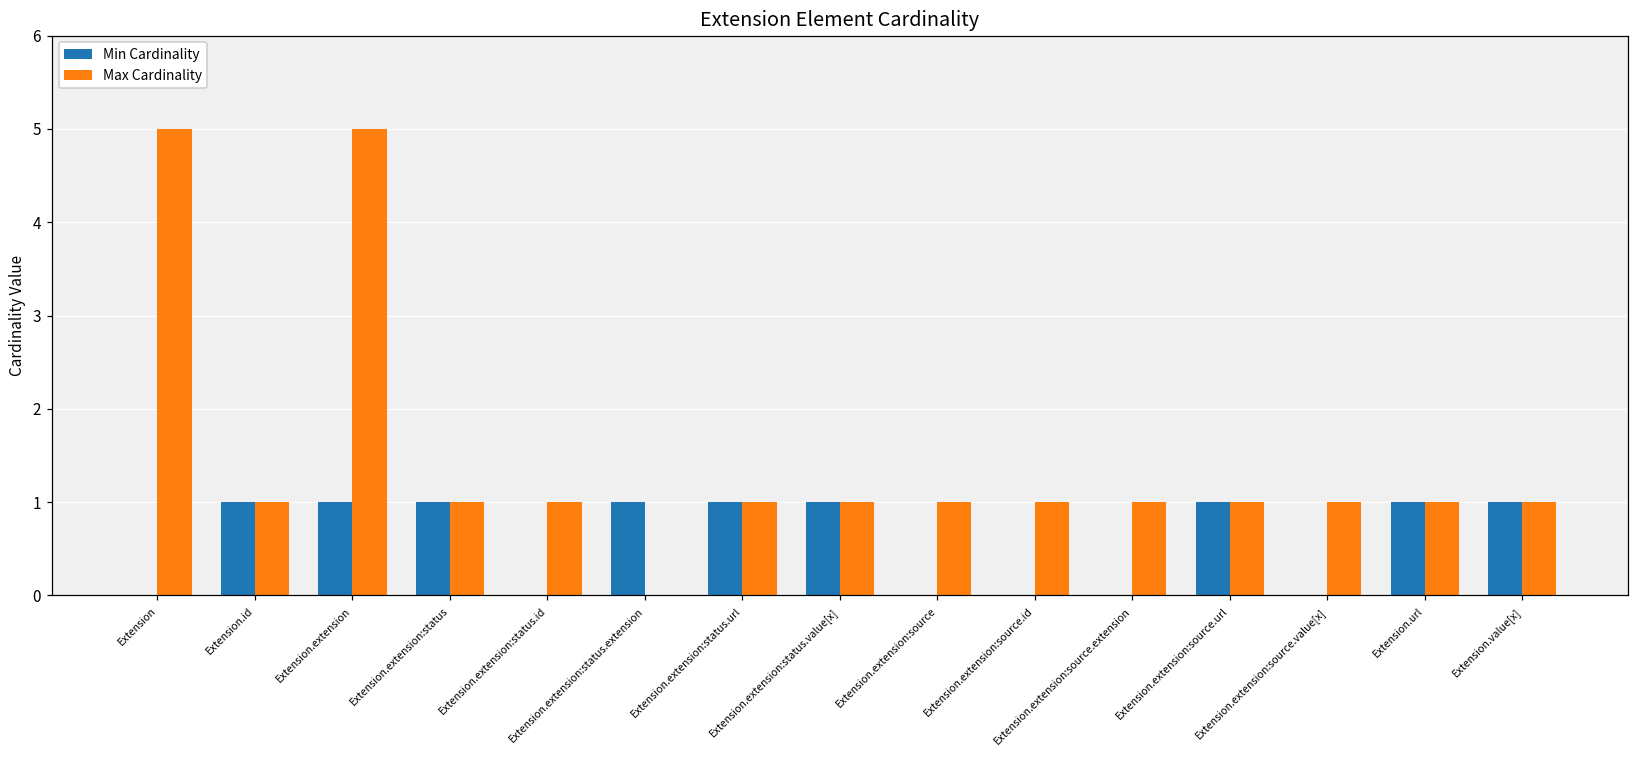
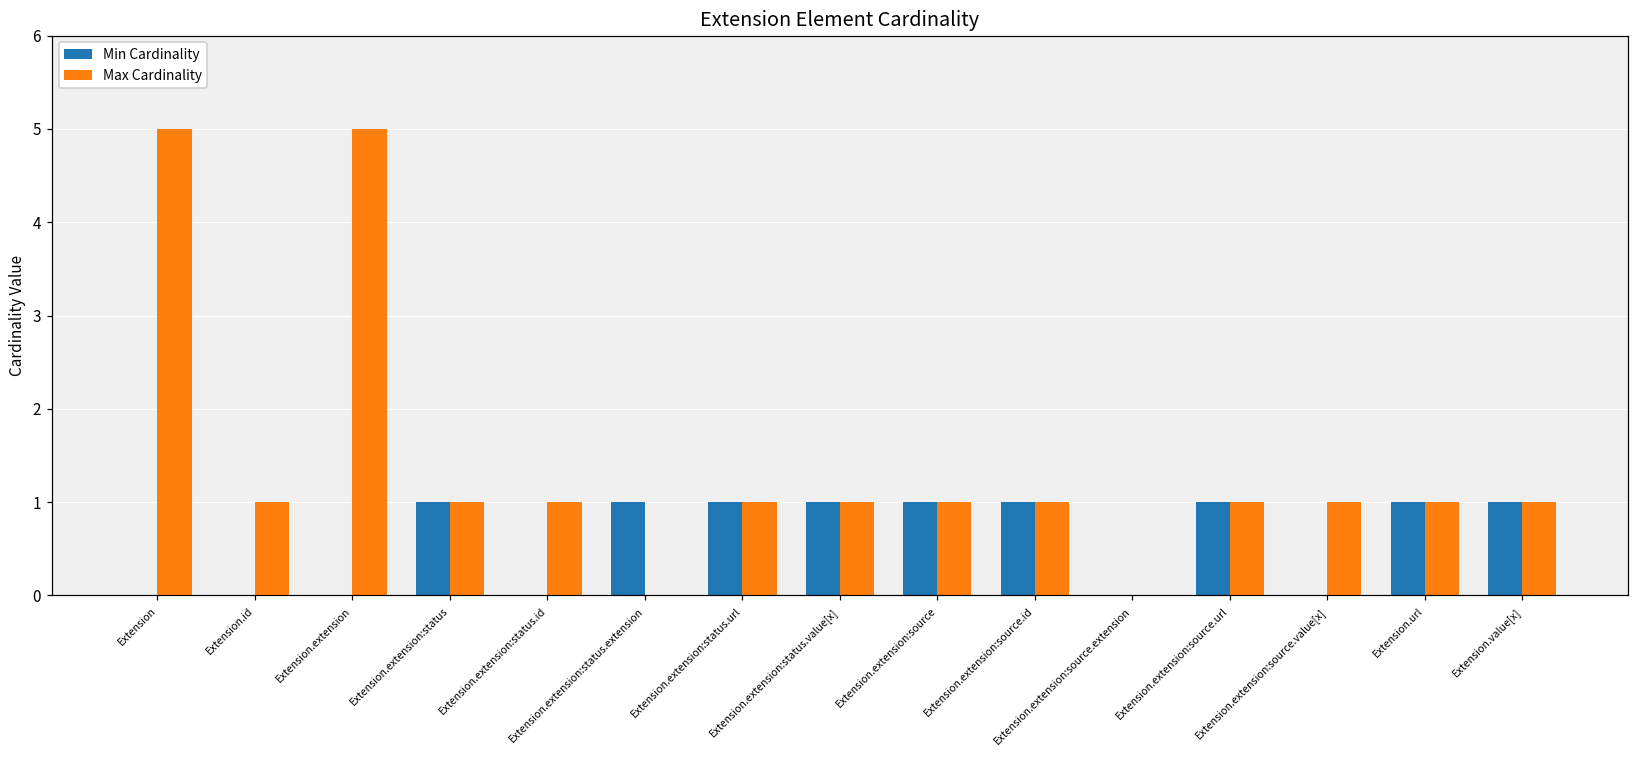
  {
    "Min Cardinality": {
      "Extension": 0,
-     "Extension.id": 1,
-     "Extension.extension": 1,
+     "Extension.id": 0,
+     "Extension.extension": 0,
      "Extension.extension:status": 1,
      "Extension.extension:status.id": 0,
      "Extension.extension:status.extension": 1,
      "Extension.extension:status.url": 1,
      "Extension.extension:status.value[x]": 1,
-     "Extension.extension:source": 0,
-     "Extension.extension:source.id": 0,
+     "Extension.extension:source": 1,
+     "Extension.extension:source.id": 1,
      "Extension.extension:source.extension": 0,
      "Extension.extension:source.url": 1,
      "Extension.extension:source.value[x]": 0,
      "Extension.url": 1,
      "Extension.value[x]": 1
    },
    "Max Cardinality": {
      "Extension": 5,
      "Extension.id": 1,
      "Extension.extension": 5,
      "Extension.extension:status": 1,
      "Extension.extension:status.id": 1,
      "Extension.extension:status.extension": 0,
      "Extension.extension:status.url": 1,
      "Extension.extension:status.value[x]": 1,
      "Extension.extension:source": 1,
      "Extension.extension:source.id": 1,
-     "Extension.extension:source.extension": 1,
+     "Extension.extension:source.extension": 0,
      "Extension.extension:source.url": 1,
      "Extension.extension:source.value[x]": 1,
      "Extension.url": 1,
      "Extension.value[x]": 1
    }
  }
